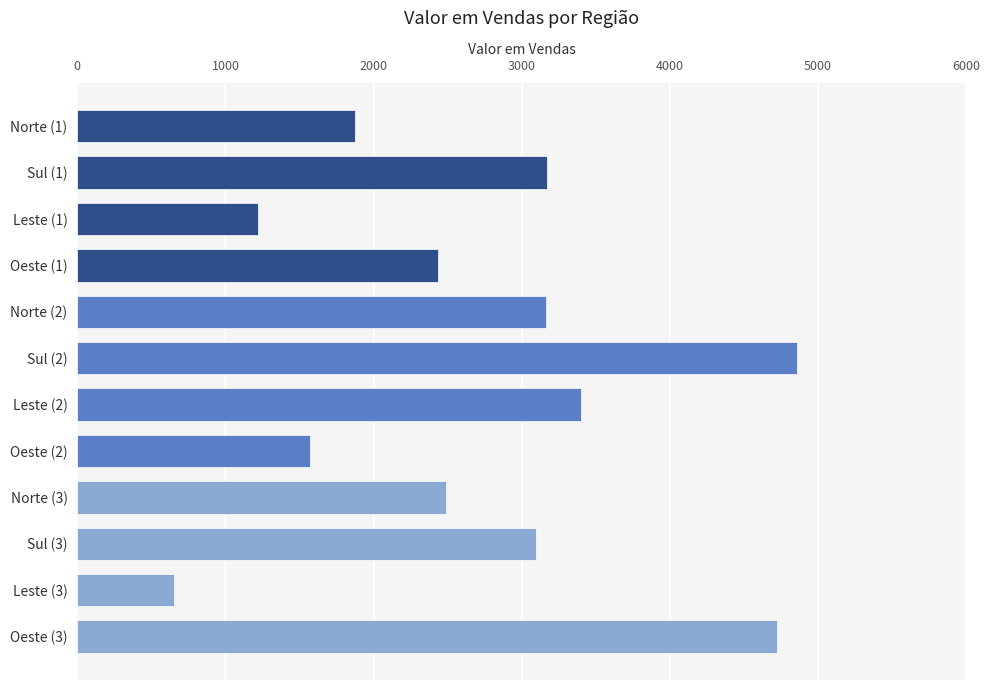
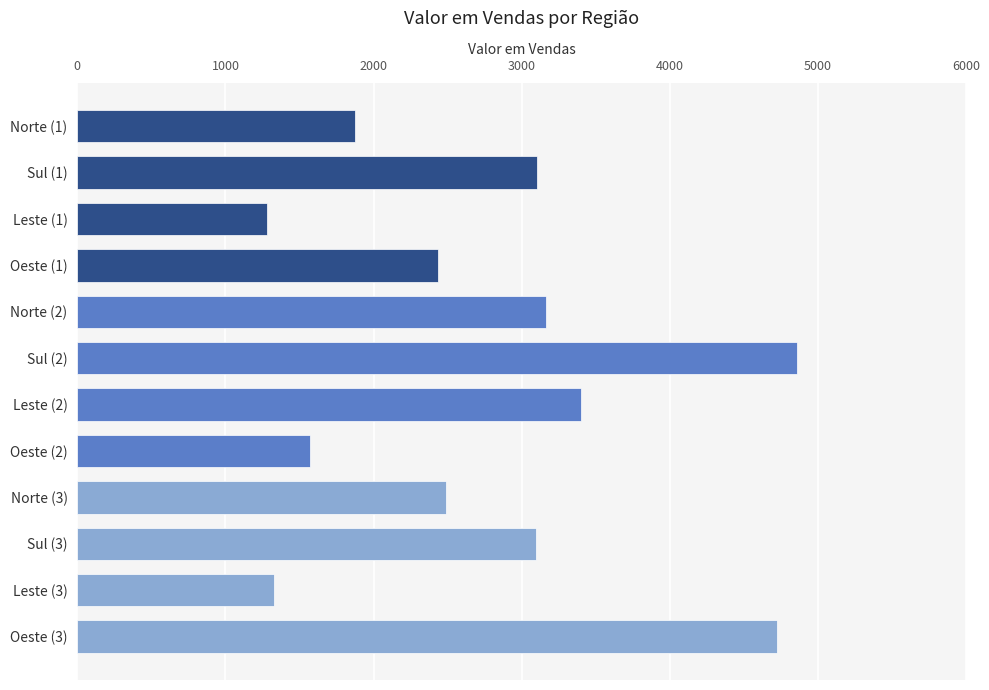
  {
    "Norte (1)": 1880,
-   "Sul (1)": 3170,
-   "Leste (1)": 1220,
+   "Sul (1)": 3110,
+   "Leste (1)": 1280,
    "Oeste (1)": 2440,
    "Norte (2)": 3170,
    "Sul (2)": 4860,
    "Leste (2)": 3400,
    "Oeste (2)": 1570,
    "Norte (3)": 2490,
    "Sul (3)": 3100,
-   "Leste (3)": 650,
+   "Leste (3)": 1330,
    "Oeste (3)": 4720
  }
